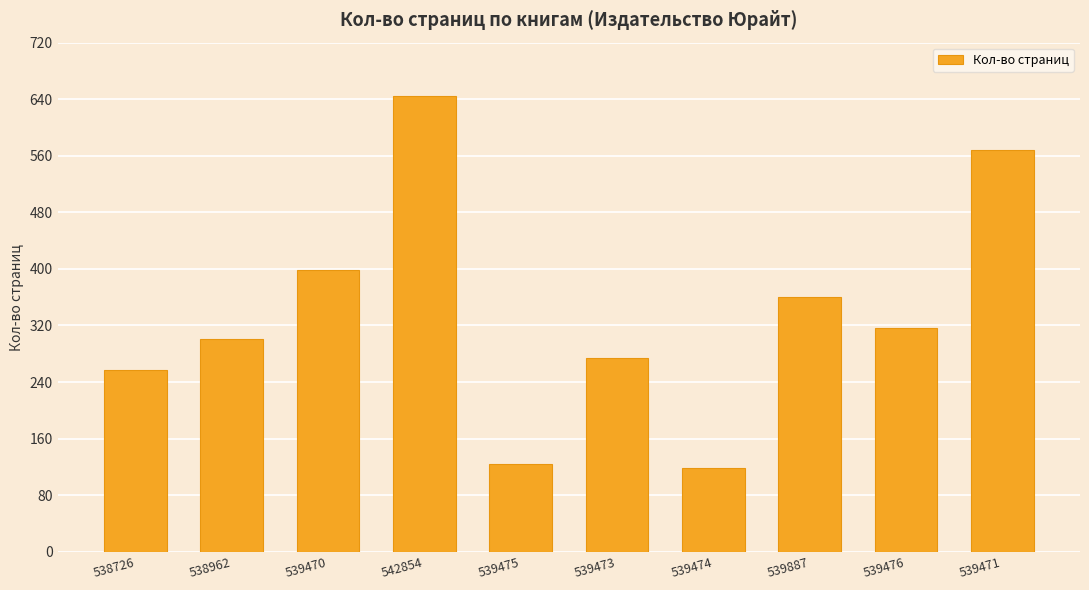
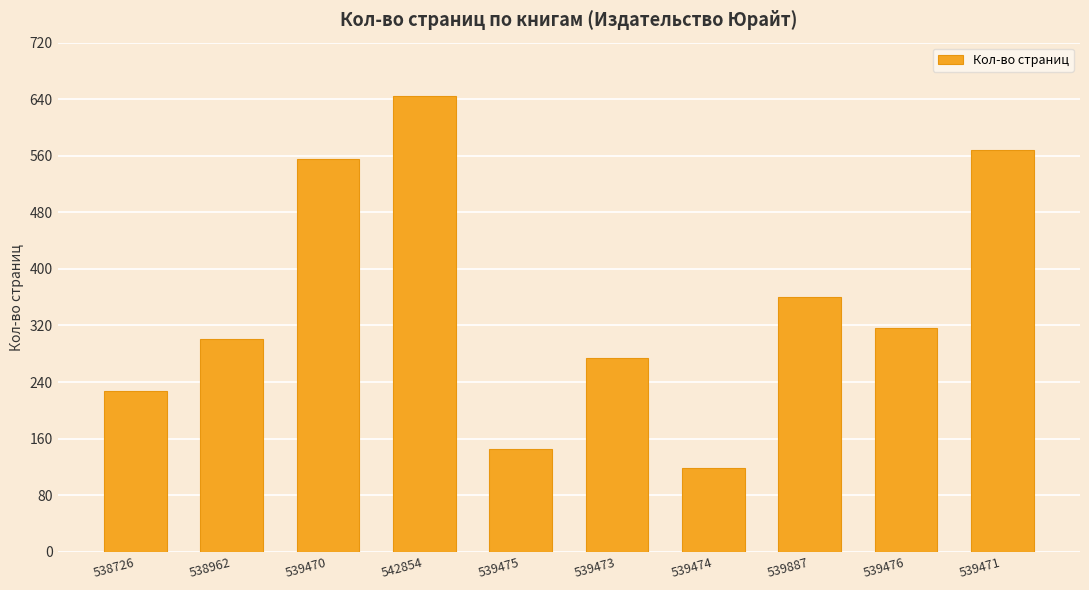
  {
-   "538726": 260,
+   "538726": 230,
    "538962": 300,
-   "539470": 400,
+   "539470": 560,
    "542854": 640,
-   "539475": 120,
+   "539475": 150,
    "539473": 270,
    "539474": 120,
    "539887": 360,
    "539476": 320,
    "539471": 570
  }
